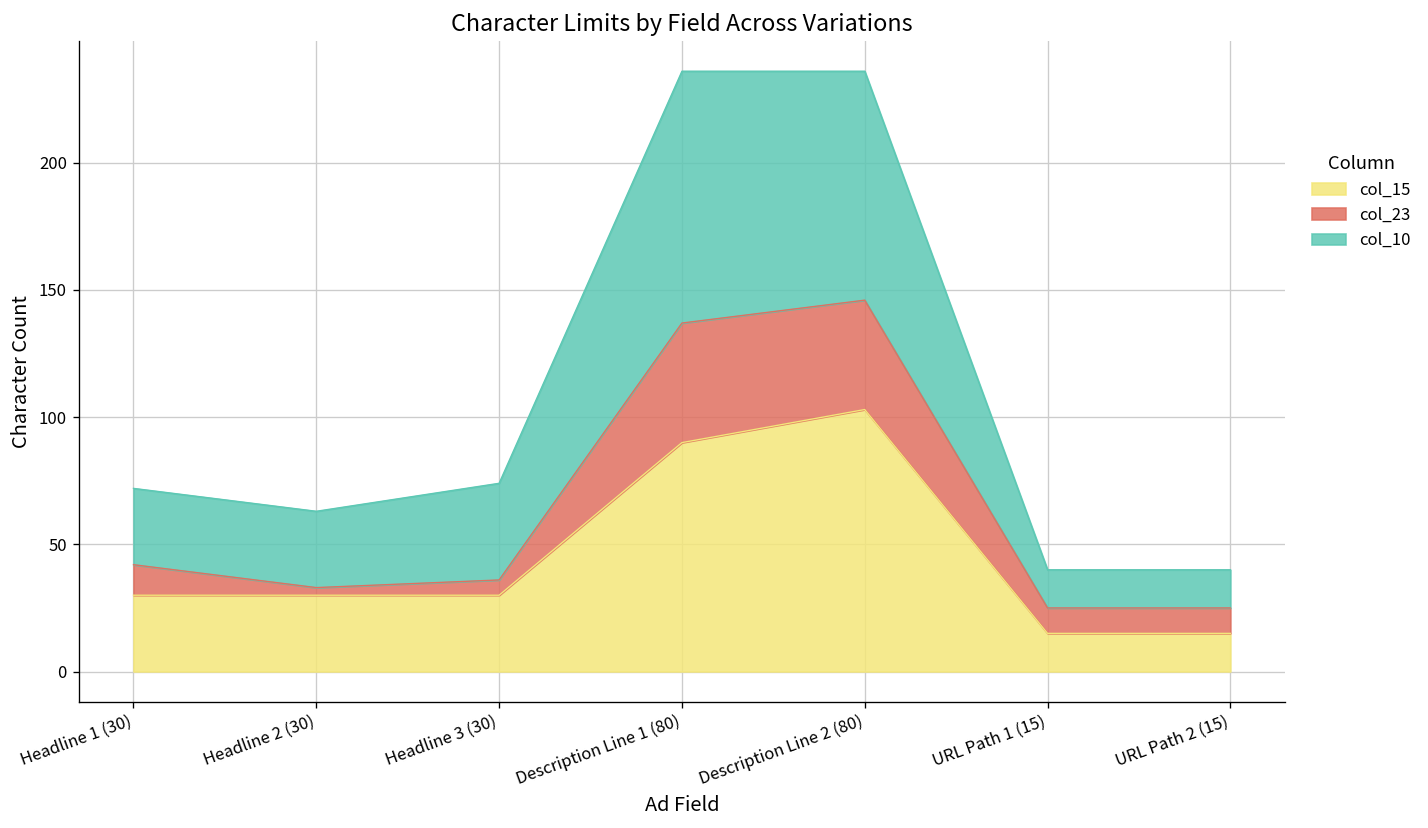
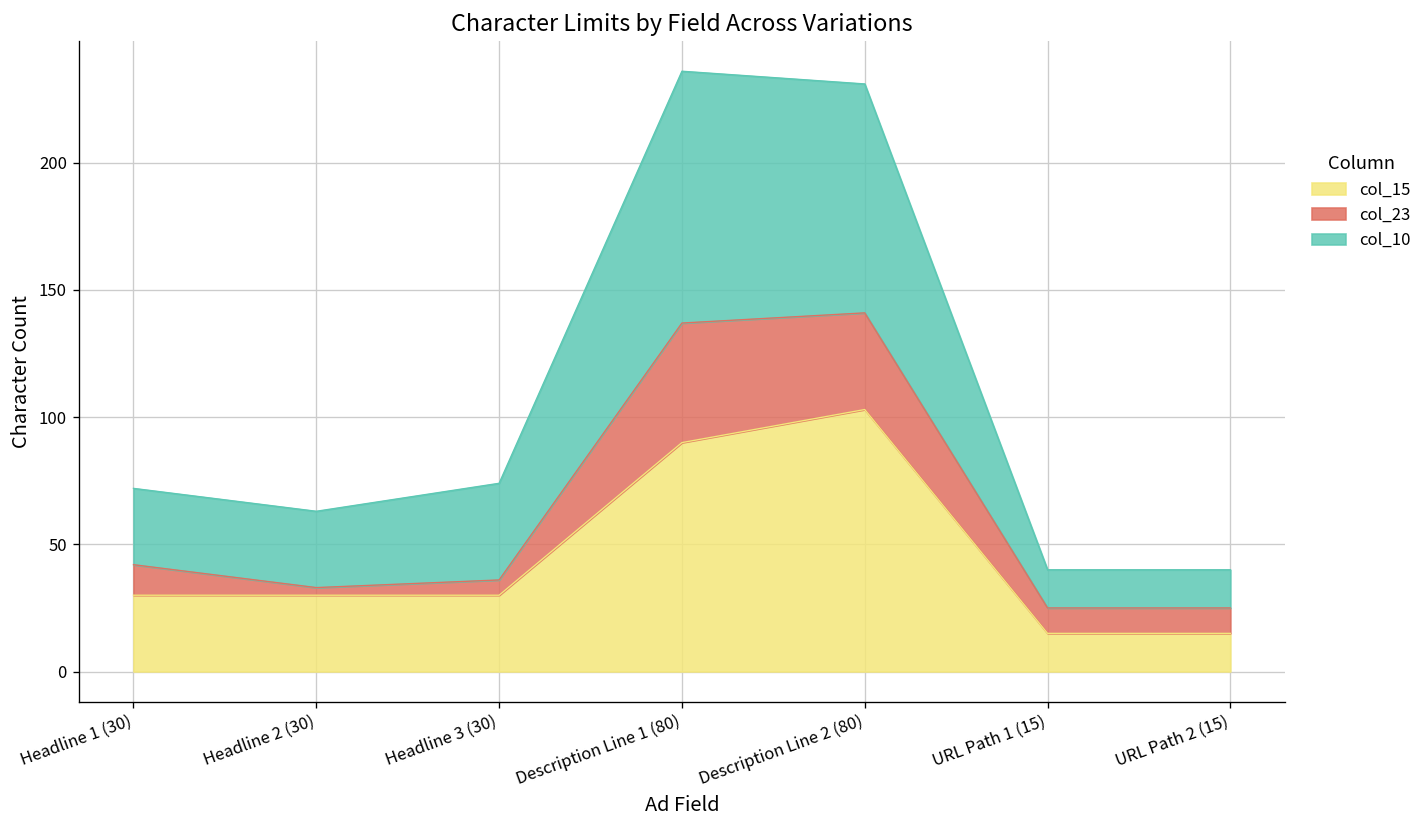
  {
    "col_15": {
      "Headline 1 (30)": 30,
      "Headline 2 (30)": 30,
      "Headline 3 (30)": 30,
      "Description Line 1 (80)": 90,
      "Description Line 2 (80)": 103,
      "URL Path 1 (15)": 15,
      "URL Path 2 (15)": 15
    },
    "col_23": {
      "Headline 1 (30)": 12,
      "Headline 2 (30)": 3,
      "Headline 3 (30)": 6,
      "Description Line 1 (80)": 47,
-     "Description Line 2 (80)": 43,
+     "Description Line 2 (80)": 38,
      "URL Path 1 (15)": 10,
      "URL Path 2 (15)": 10
    },
    "col_10": {
      "Headline 1 (30)": 30,
      "Headline 2 (30)": 30,
      "Headline 3 (30)": 38,
      "Description Line 1 (80)": 99,
      "Description Line 2 (80)": 90,
      "URL Path 1 (15)": 15,
      "URL Path 2 (15)": 15
    }
  }
